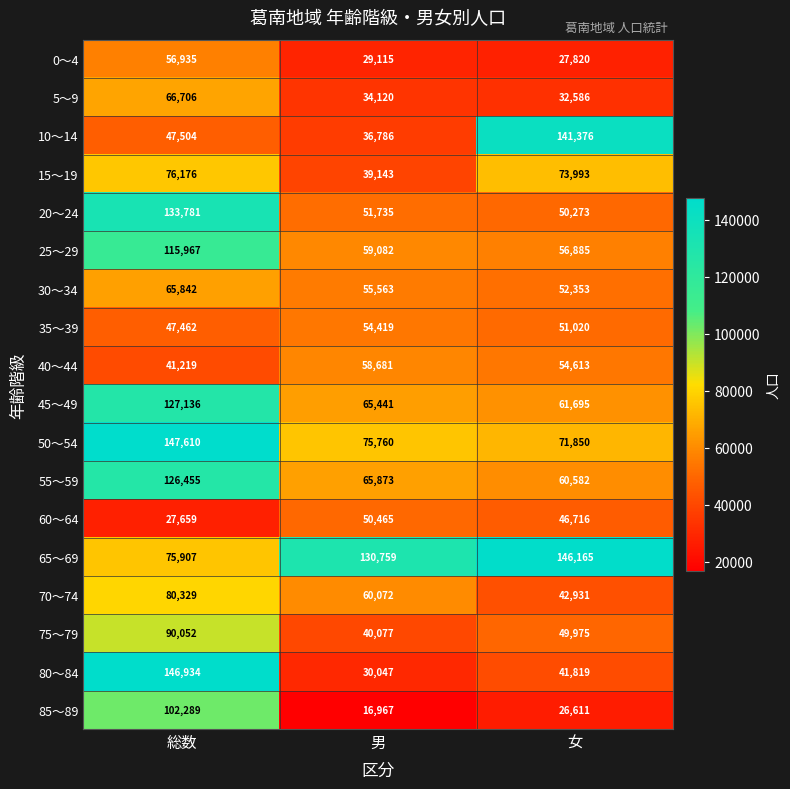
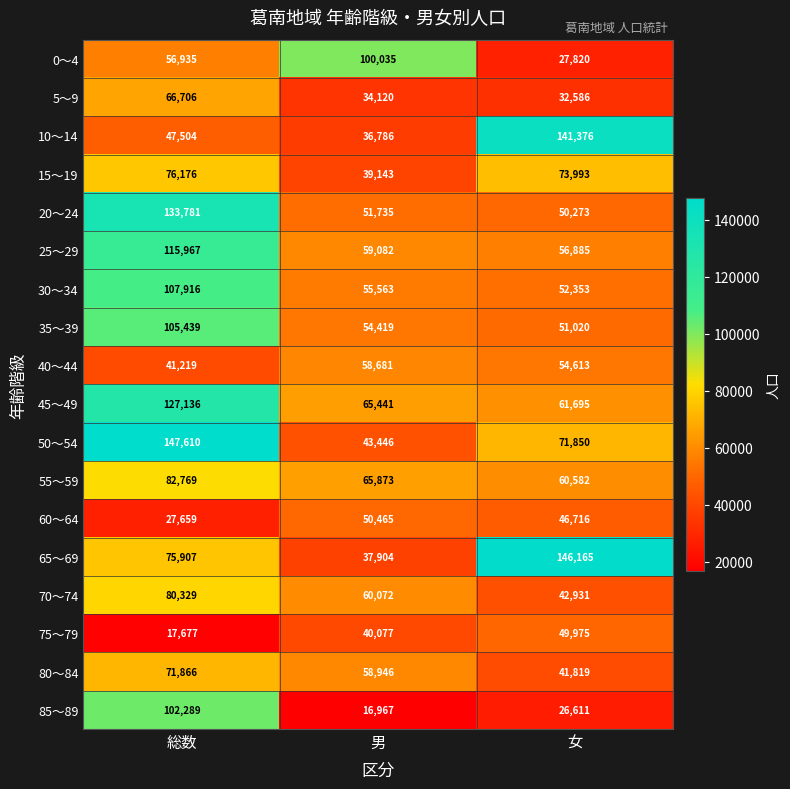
  {
    "0～4": {
      "総数": "56,935",
-     "男": "29,115",
+     "男": "100,035",
      "女": "27,820"
    },
    "5～9": {
      "総数": "66,706",
      "男": "34,120",
      "女": "32,586"
    },
    "10～14": {
      "総数": "47,504",
      "男": "36,786",
      "女": "141,376"
    },
    "15～19": {
      "総数": "76,176",
      "男": "39,143",
      "女": "73,993"
    },
    "20～24": {
      "総数": "133,781",
      "男": "51,735",
      "女": "50,273"
    },
    "25～29": {
      "総数": "115,967",
      "男": "59,082",
      "女": "56,885"
    },
    "30～34": {
-     "総数": "65,842",
+     "総数": "107,916",
      "男": "55,563",
      "女": "52,353"
    },
    "35～39": {
-     "総数": "47,462",
+     "総数": "105,439",
      "男": "54,419",
      "女": "51,020"
    },
    "40～44": {
      "総数": "41,219",
      "男": "58,681",
      "女": "54,613"
    },
    "45～49": {
      "総数": "127,136",
      "男": "65,441",
      "女": "61,695"
    },
    "50～54": {
      "総数": "147,610",
-     "男": "75,760",
+     "男": "43,446",
      "女": "71,850"
    },
    "55～59": {
-     "総数": "126,455",
+     "総数": "82,769",
      "男": "65,873",
      "女": "60,582"
    },
    "60～64": {
      "総数": "27,659",
      "男": "50,465",
      "女": "46,716"
    },
    "65～69": {
      "総数": "75,907",
-     "男": "130,759",
+     "男": "37,904",
      "女": "146,165"
    },
    "70～74": {
      "総数": "80,329",
      "男": "60,072",
      "女": "42,931"
    },
    "75～79": {
-     "総数": "90,052",
+     "総数": "17,677",
      "男": "40,077",
      "女": "49,975"
    },
    "80～84": {
-     "総数": "146,934",
-     "男": "30,047",
+     "総数": "71,866",
+     "男": "58,946",
      "女": "41,819"
    },
    "85～89": {
      "総数": "102,289",
      "男": "16,967",
      "女": "26,611"
    }
  }
